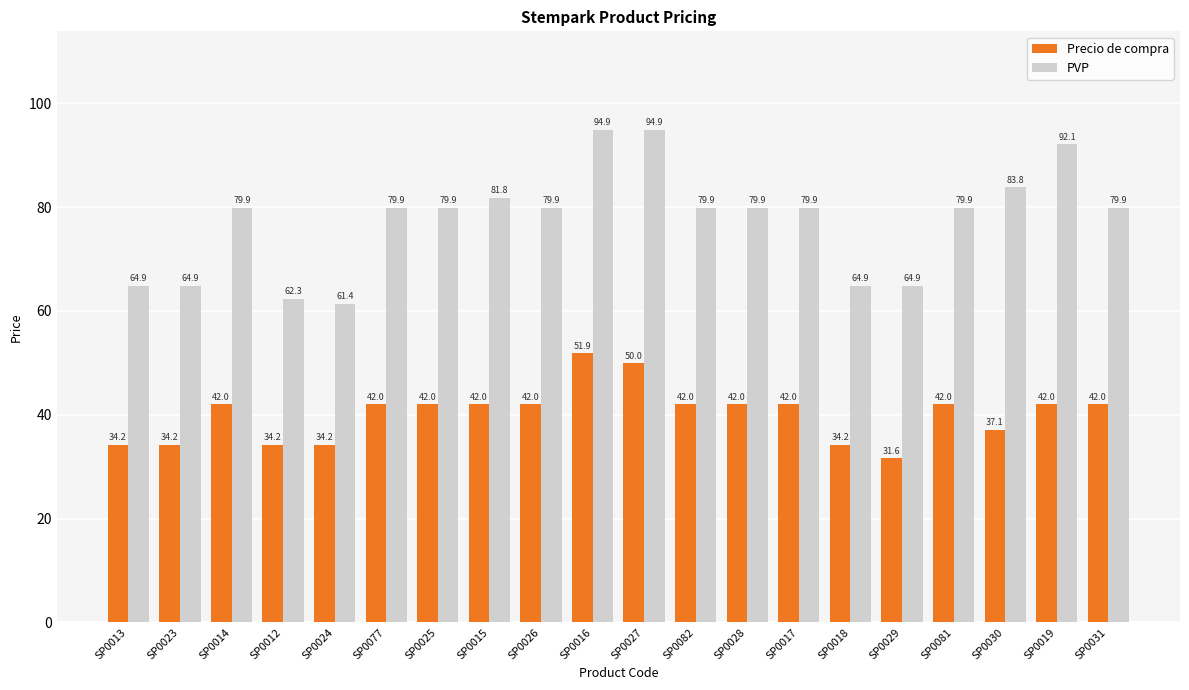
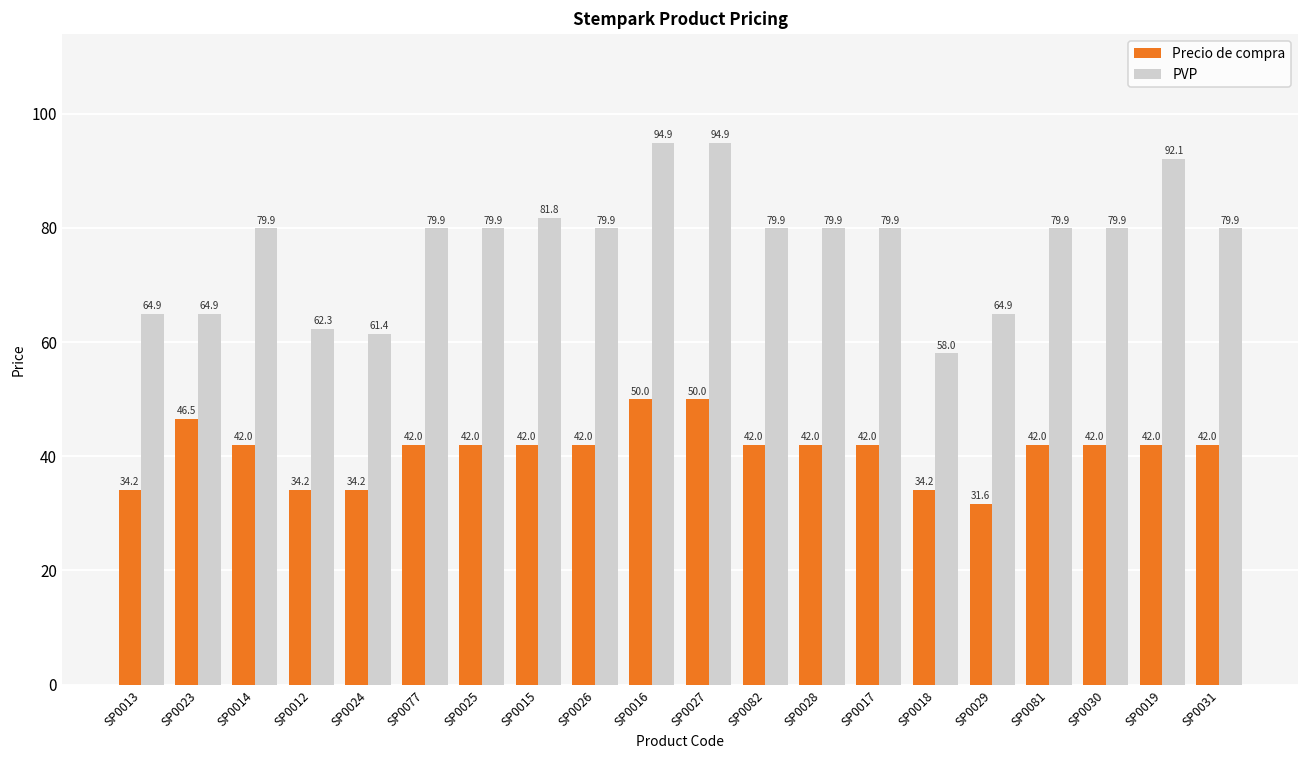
  {
    "Precio de compra": {
      "SP0013": 34.2,
-     "SP0023": 34.2,
+     "SP0023": 46.5,
      "SP0014": 42.0,
      "SP0012": 34.2,
      "SP0024": 34.2,
      "SP0077": 42.0,
      "SP0025": 42.0,
      "SP0015": 42.0,
      "SP0026": 42.0,
-     "SP0016": 51.9,
+     "SP0016": 50.0,
      "SP0027": 50.0,
      "SP0082": 42.0,
      "SP0028": 42.0,
      "SP0017": 42.0,
      "SP0018": 34.2,
      "SP0029": 31.6,
      "SP0081": 42.0,
-     "SP0030": 37.1,
+     "SP0030": 42.0,
      "SP0019": 42.0,
      "SP0031": 42.0
    },
    "PVP": {
      "SP0013": 64.9,
      "SP0023": 64.9,
      "SP0014": 79.9,
      "SP0012": 62.3,
      "SP0024": 61.4,
      "SP0077": 79.9,
      "SP0025": 79.9,
      "SP0015": 81.8,
      "SP0026": 79.9,
      "SP0016": 94.9,
      "SP0027": 94.9,
      "SP0082": 79.9,
      "SP0028": 79.9,
      "SP0017": 79.9,
-     "SP0018": 64.9,
+     "SP0018": 58.0,
      "SP0029": 64.9,
      "SP0081": 79.9,
-     "SP0030": 83.8,
+     "SP0030": 79.9,
      "SP0019": 92.1,
      "SP0031": 79.9
    }
  }
